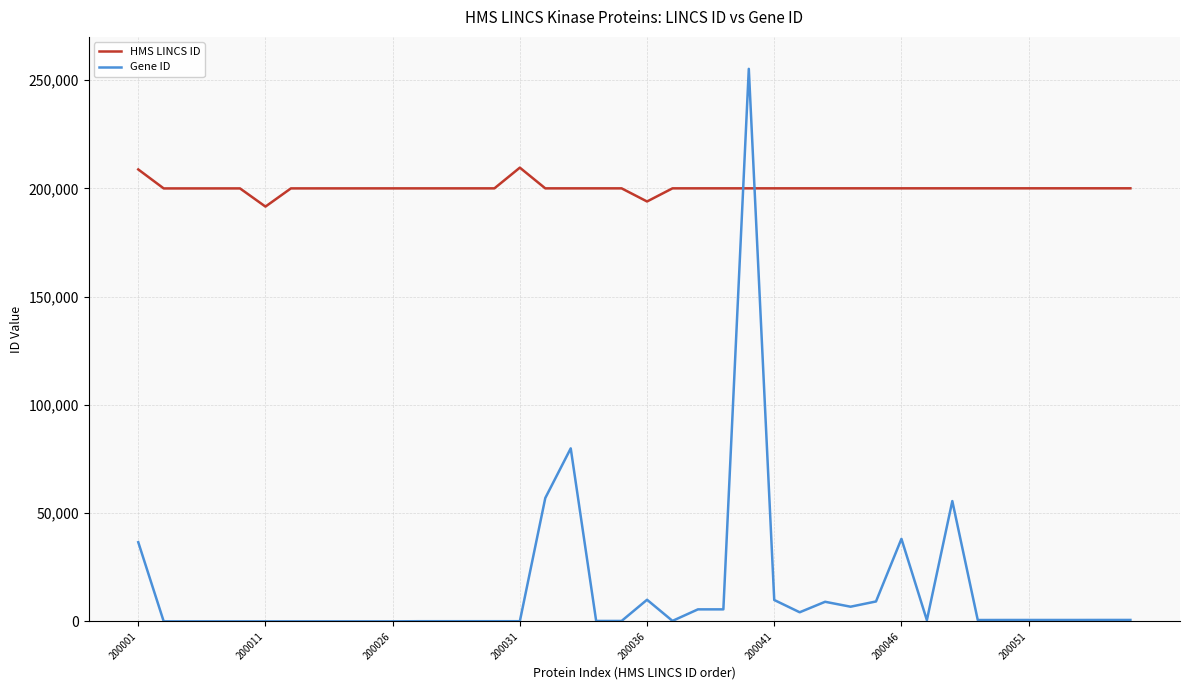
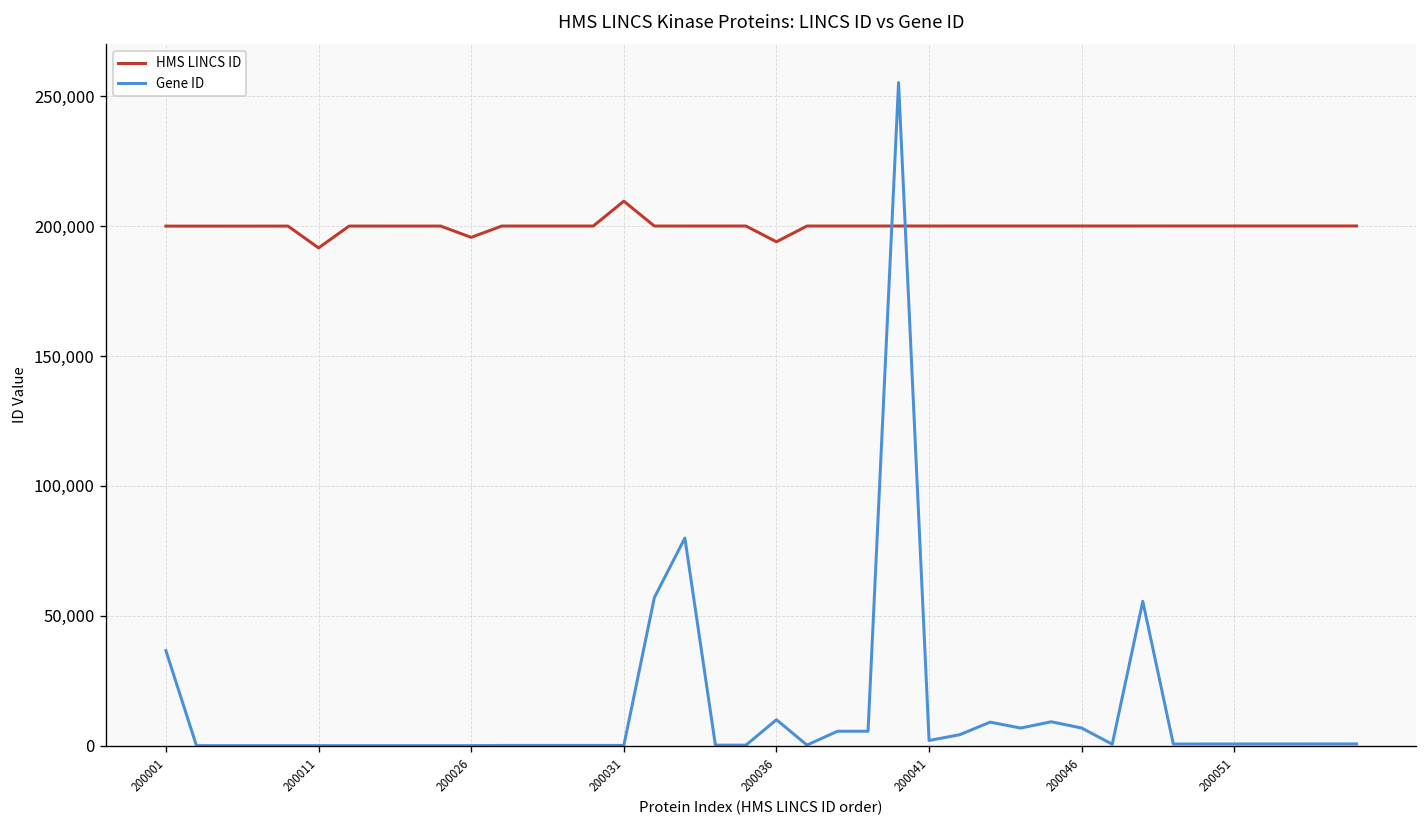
  {
    "HMS LINCS ID": {
-     "200001": "209,000",
+     "200001": "200,000",
      "200011": "192,000",
-     "200026": "200,000",
+     "200026": "196,000",
      "200031": "210,000",
      "200036": "194,000",
      "200041": "200,000",
      "200046": "200,000",
      "200051": "200,000"
    },
    "Gene ID": {
      "200001": "37,000",
      "200011": "0",
      "200026": "0",
      "200031": "0",
      "200036": "10,000",
-     "200041": "10,000",
-     "200046": "38,000",
+     "200041": "2,000",
+     "200046": "7,000",
      "200051": "1,000"
    }
  }
